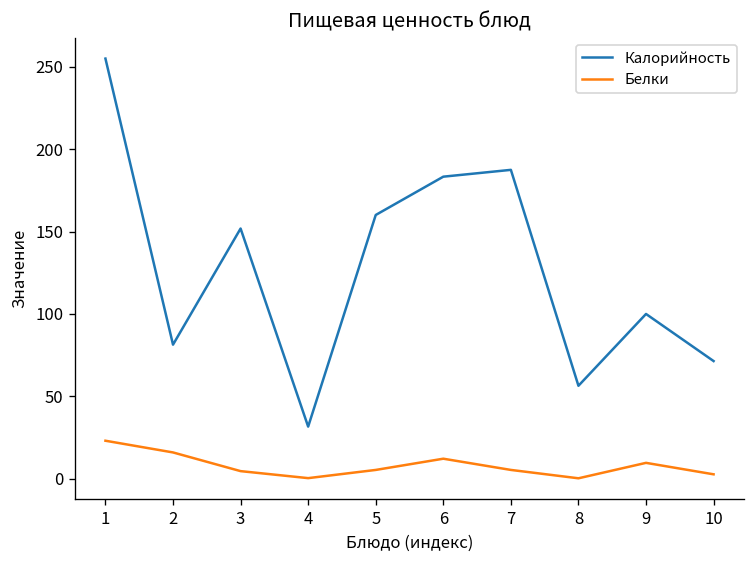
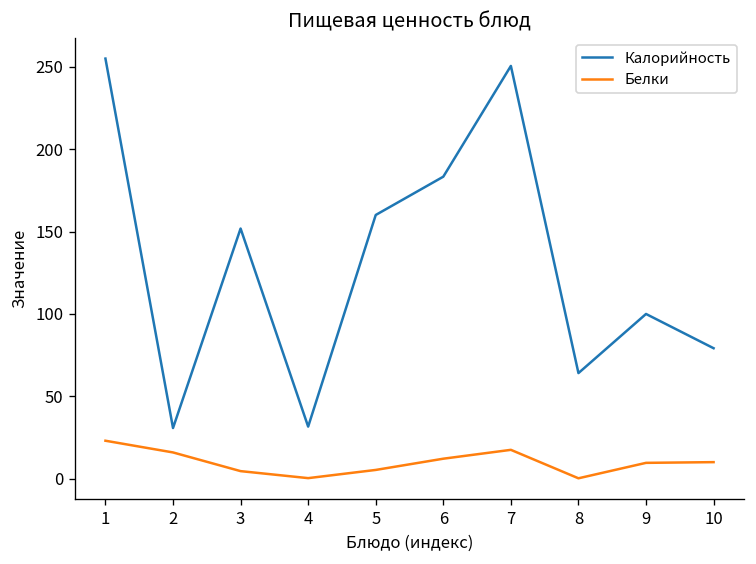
  {
    "Калорийность": {
      "1": 255,
-     "2": 81,
+     "2": 31,
      "3": 152,
      "4": 32,
      "5": 160,
      "6": 183,
-     "7": 188,
-     "8": 56,
+     "7": 251,
+     "8": 64,
      "9": 100,
-     "10": 71
+     "10": 79
    },
    "Белки": {
      "1": 23,
      "2": 16,
      "3": 5,
      "4": 0,
      "5": 5,
      "6": 12,
-     "7": 5,
+     "7": 18,
      "8": 0,
      "9": 10,
-     "10": 3
+     "10": 10
    }
  }
